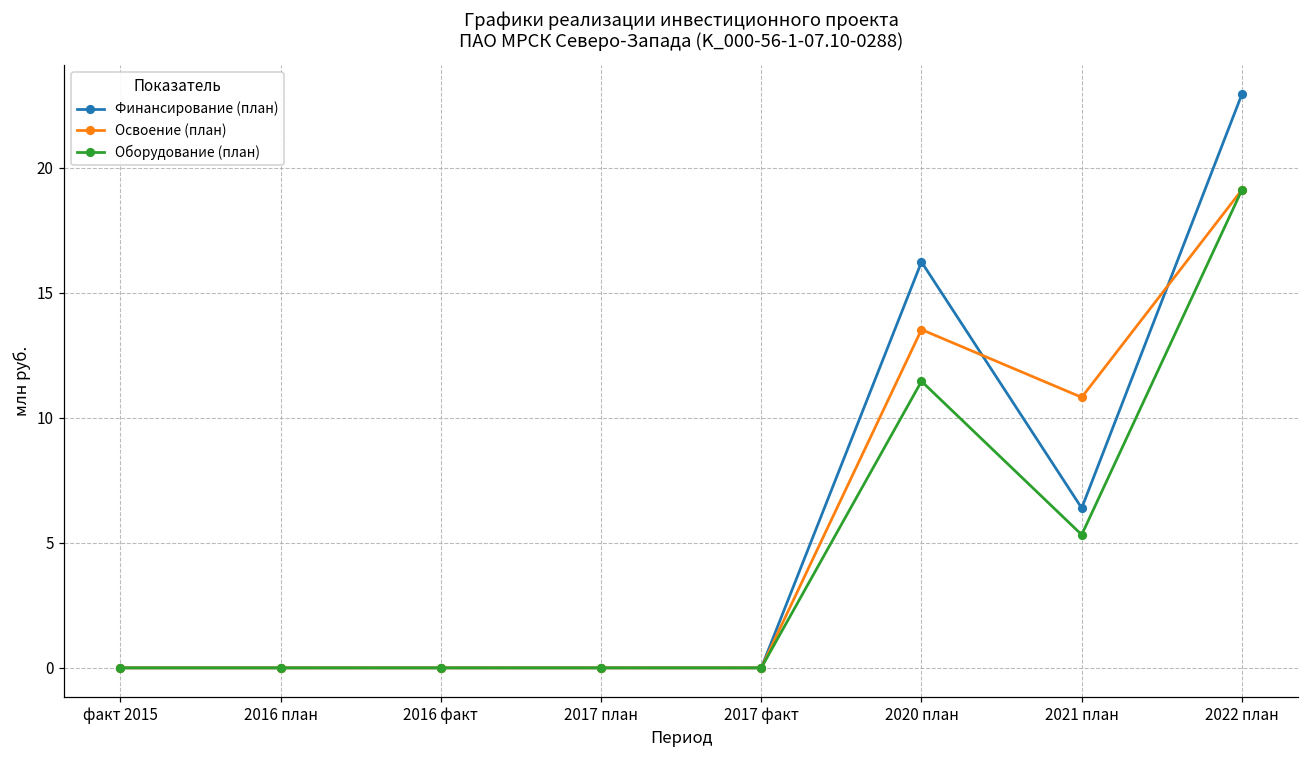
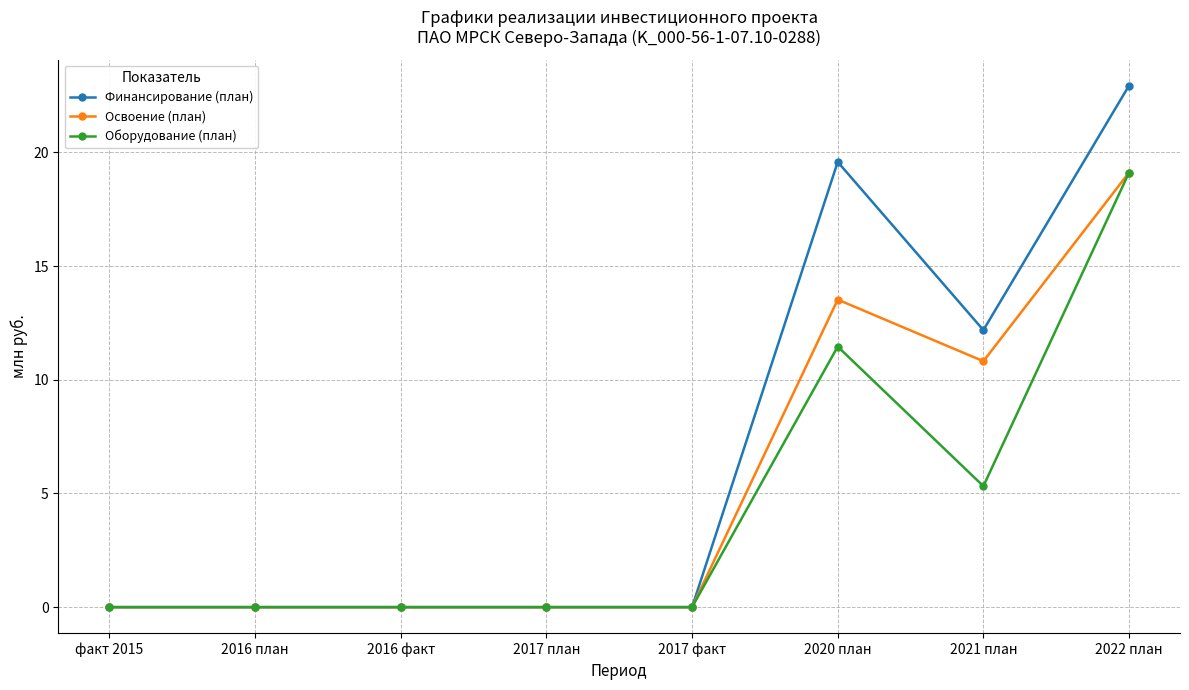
  {
    "Финансирование (план)": {
-     "2020 план": 16.2,
-     "2021 план": 6.4,
+     "2020 план": 19.6,
+     "2021 план": 12.2,
      "2022 план": 22.9
    },
    "Освоение (план)": {
      "2020 план": 13.5,
      "2021 план": 10.8
    },
    "Оборудование (план)": {
      "2020 план": 11.5,
      "2021 план": 5.3
    }
  }
